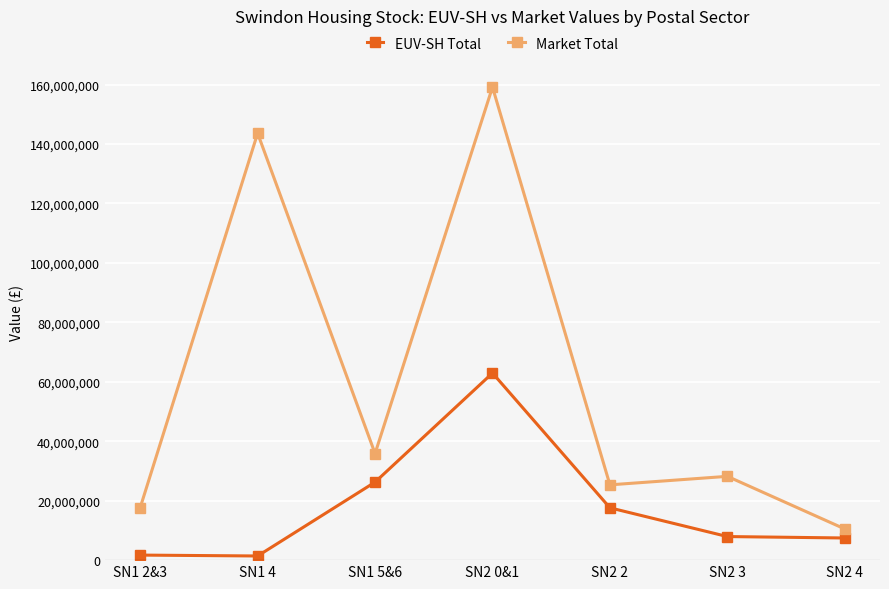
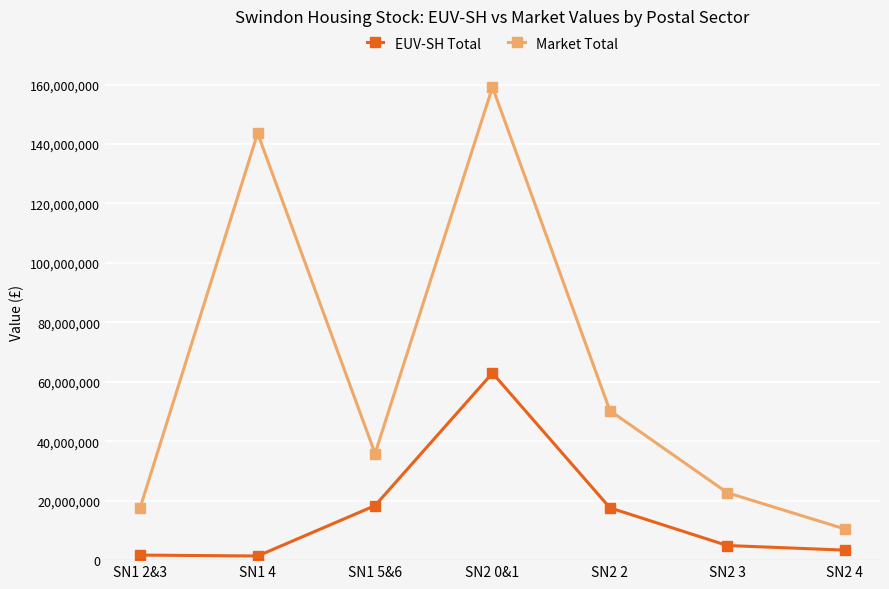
  {
    "EUV-SH Total": {
      "SN1 2&3": "2,000,000",
      "SN1 4": "1,000,000",
-     "SN1 5&6": "26,000,000",
+     "SN1 5&6": "18,000,000",
      "SN2 0&1": "63,000,000",
      "SN2 2": "18,000,000",
-     "SN2 3": "8,000,000",
-     "SN2 4": "7,000,000"
+     "SN2 3": "5,000,000",
+     "SN2 4": "3,000,000"
    },
    "Market Total": {
      "SN1 2&3": "18,000,000",
      "SN1 4": "144,000,000",
      "SN1 5&6": "36,000,000",
      "SN2 0&1": "159,000,000",
-     "SN2 2": "25,000,000",
-     "SN2 3": "28,000,000",
+     "SN2 2": "50,000,000",
+     "SN2 3": "23,000,000",
      "SN2 4": "10,000,000"
    }
  }
